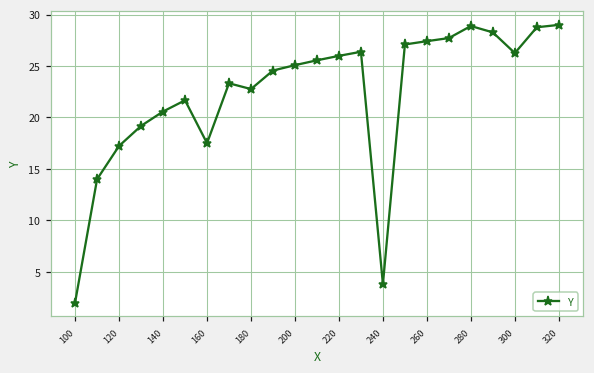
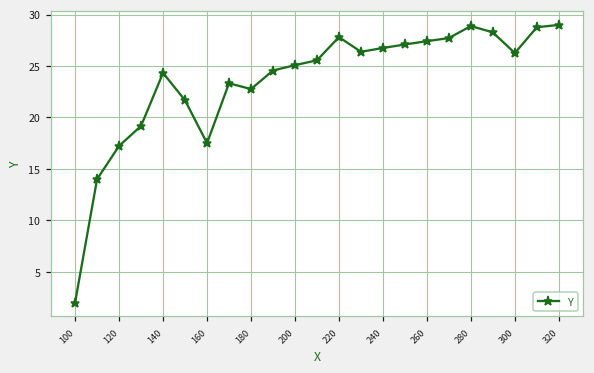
  {
    "100": 2,
    "120": 17,
-   "140": 21,
+   "140": 24,
    "160": 17,
    "180": 23,
    "200": 25,
-   "220": 26,
-   "240": 4,
+   "220": 28,
+   "240": 27,
    "260": 27,
    "280": 29,
    "300": 26,
    "320": 29
  }
